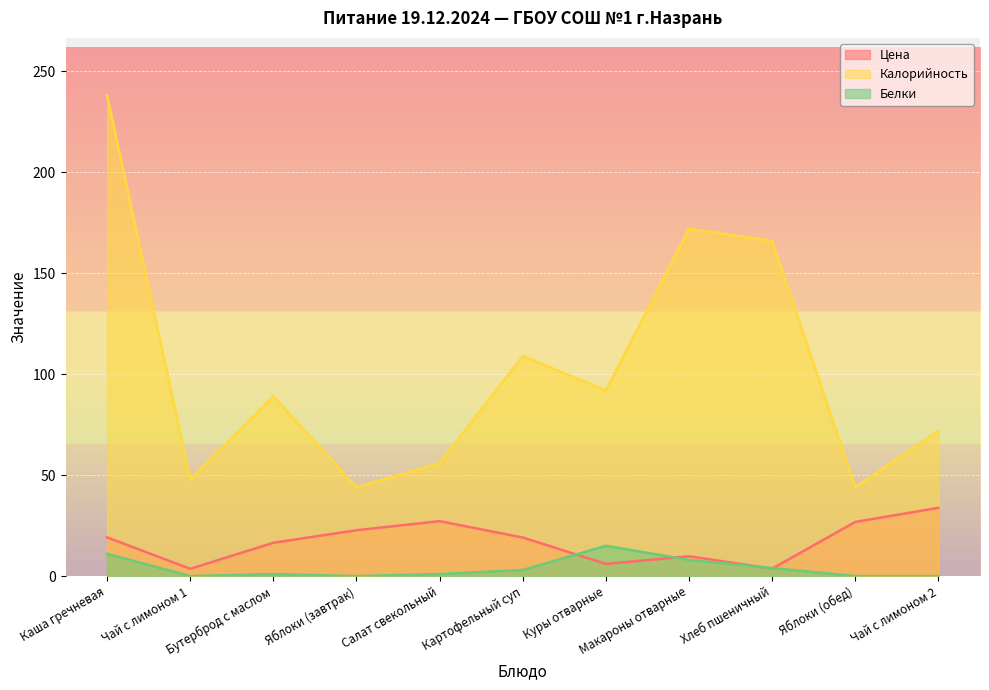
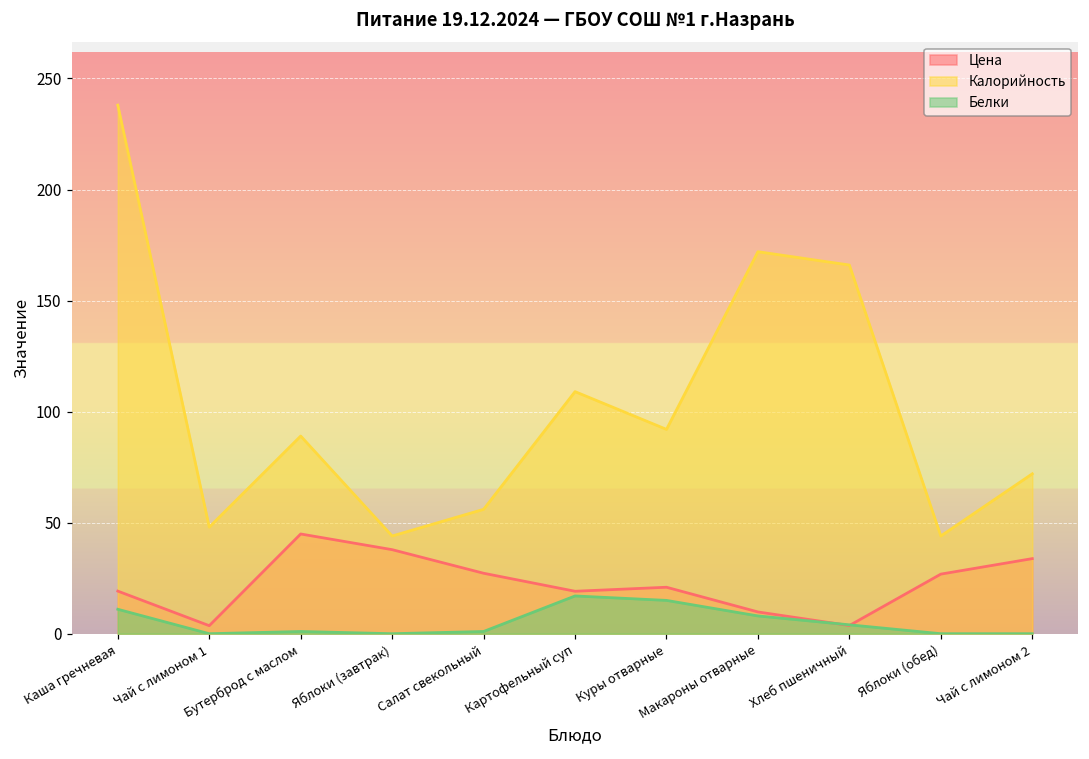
  {
    "Цена": {
      "Каша гречневая": 19,
      "Чай с лимоном 1": 4,
-     "Бутерброд с маслом": 17,
-     "Яблоки (завтрак)": 23,
+     "Бутерброд с маслом": 45,
+     "Яблоки (завтрак)": 38,
      "Салат свекольный": 27,
      "Картофельный суп": 19,
-     "Куры отварные": 6,
+     "Куры отварные": 21,
      "Макароны отварные": 10,
      "Яблоки (обед)": 27,
      "Чай с лимоном 2": 34
    },
    "Калорийность": {
      "Каша гречневая": 238,
      "Чай с лимоном 1": 48,
      "Бутерброд с маслом": 89,
      "Яблоки (завтрак)": 44,
      "Салат свекольный": 56,
      "Картофельный суп": 109,
      "Куры отварные": 92,
      "Макароны отварные": 172,
      "Хлеб пшеничный": 166,
      "Яблоки (обед)": 44,
      "Чай с лимоном 2": 72
    },
    "Белки": {
      "Каша гречневая": 11,
      "Чай с лимоном 1": 0,
      "Бутерброд с маслом": 1,
      "Яблоки (завтрак)": 0,
      "Салат свекольный": 1,
-     "Картофельный суп": 3,
+     "Картофельный суп": 17,
      "Куры отварные": 15,
      "Макароны отварные": 8,
      "Яблоки (обед)": 0,
      "Чай с лимоном 2": 0
    }
  }
